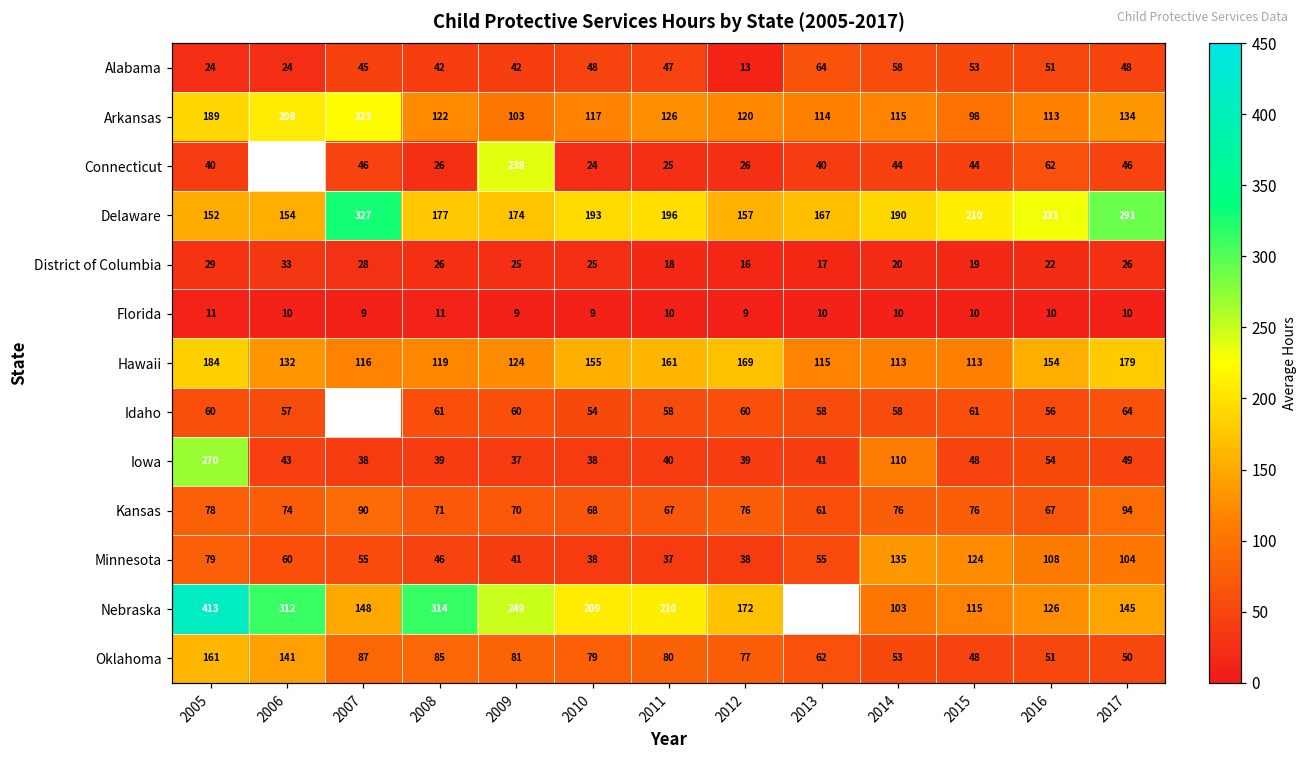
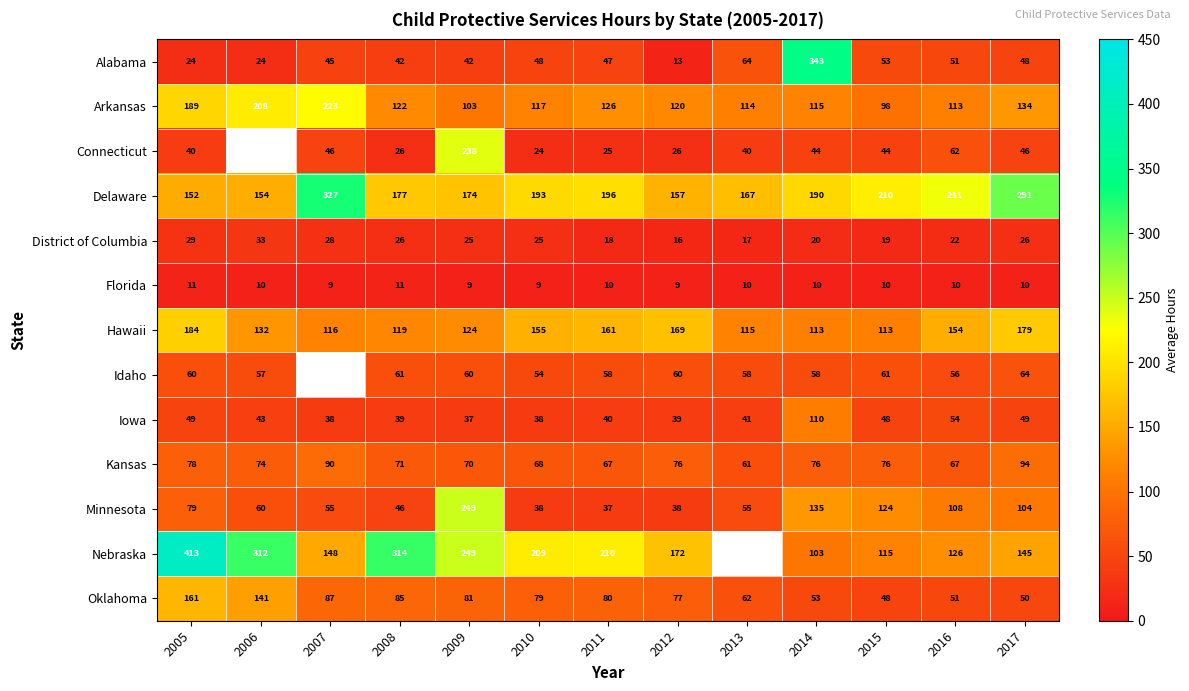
  {
    "Alabama": {
      "2005": 24,
      "2006": 24,
      "2007": 45,
      "2008": 42,
      "2009": 42,
      "2010": 48,
      "2011": 47,
      "2012": 13,
      "2013": 64,
-     "2014": 58,
+     "2014": 343,
      "2015": 53,
      "2016": 51,
      "2017": 48
    },
    "Arkansas": {
      "2005": 189,
      "2006": 208,
      "2007": 223,
      "2008": 122,
      "2009": 103,
      "2010": 117,
      "2011": 126,
      "2012": 120,
      "2013": 114,
      "2014": 115,
      "2015": 98,
      "2016": 113,
      "2017": 134
    },
    "Connecticut": {
      "2005": 40,
      "2007": 46,
      "2008": 26,
      "2009": 238,
      "2010": 24,
      "2011": 25,
      "2012": 26,
      "2013": 40,
      "2014": 44,
      "2015": 44,
      "2016": 62,
      "2017": 46
    },
    "Delaware": {
      "2005": 152,
      "2006": 154,
      "2007": 327,
      "2008": 177,
      "2009": 174,
      "2010": 193,
      "2011": 196,
      "2012": 157,
      "2013": 167,
      "2014": 190,
      "2015": 210,
      "2016": 231,
      "2017": 291
    },
    "District of Columbia": {
      "2005": 29,
      "2006": 33,
      "2007": 28,
      "2008": 26,
      "2009": 25,
      "2010": 25,
      "2011": 18,
      "2012": 16,
      "2013": 17,
      "2014": 20,
      "2015": 19,
      "2016": 22,
      "2017": 26
    },
    "Florida": {
      "2005": 11,
      "2006": 10,
      "2007": 9,
      "2008": 11,
      "2009": 9,
      "2010": 9,
      "2011": 10,
      "2012": 9,
      "2013": 10,
      "2014": 10,
      "2015": 10,
      "2016": 10,
      "2017": 10
    },
    "Hawaii": {
      "2005": 184,
      "2006": 132,
      "2007": 116,
      "2008": 119,
      "2009": 124,
      "2010": 155,
      "2011": 161,
      "2012": 169,
      "2013": 115,
      "2014": 113,
      "2015": 113,
      "2016": 154,
      "2017": 179
    },
    "Idaho": {
      "2005": 60,
      "2006": 57,
      "2008": 61,
      "2009": 60,
      "2010": 54,
      "2011": 58,
      "2012": 60,
      "2013": 58,
      "2014": 58,
      "2015": 61,
      "2016": 56,
      "2017": 64
    },
    "Iowa": {
-     "2005": 270,
+     "2005": 49,
      "2006": 43,
      "2007": 38,
      "2008": 39,
      "2009": 37,
      "2010": 38,
      "2011": 40,
      "2012": 39,
      "2013": 41,
      "2014": 110,
      "2015": 48,
      "2016": 54,
      "2017": 49
    },
    "Kansas": {
      "2005": 78,
      "2006": 74,
      "2007": 90,
      "2008": 71,
      "2009": 70,
      "2010": 68,
      "2011": 67,
      "2012": 76,
      "2013": 61,
      "2014": 76,
      "2015": 76,
      "2016": 67,
      "2017": 94
    },
    "Minnesota": {
      "2005": 79,
      "2006": 60,
      "2007": 55,
      "2008": 46,
-     "2009": 41,
+     "2009": 249,
      "2010": 38,
      "2011": 37,
      "2012": 38,
      "2013": 55,
      "2014": 135,
      "2015": 124,
      "2016": 108,
      "2017": 104
    },
    "Nebraska": {
      "2005": 413,
      "2006": 312,
      "2007": 148,
      "2008": 314,
      "2009": 249,
      "2010": 209,
      "2011": 210,
      "2012": 172,
      "2014": 103,
      "2015": 115,
      "2016": 126,
      "2017": 145
    },
    "Oklahoma": {
      "2005": 161,
      "2006": 141,
      "2007": 87,
      "2008": 85,
      "2009": 81,
      "2010": 79,
      "2011": 80,
      "2012": 77,
      "2013": 62,
      "2014": 53,
      "2015": 48,
      "2016": 51,
      "2017": 50
    }
  }
